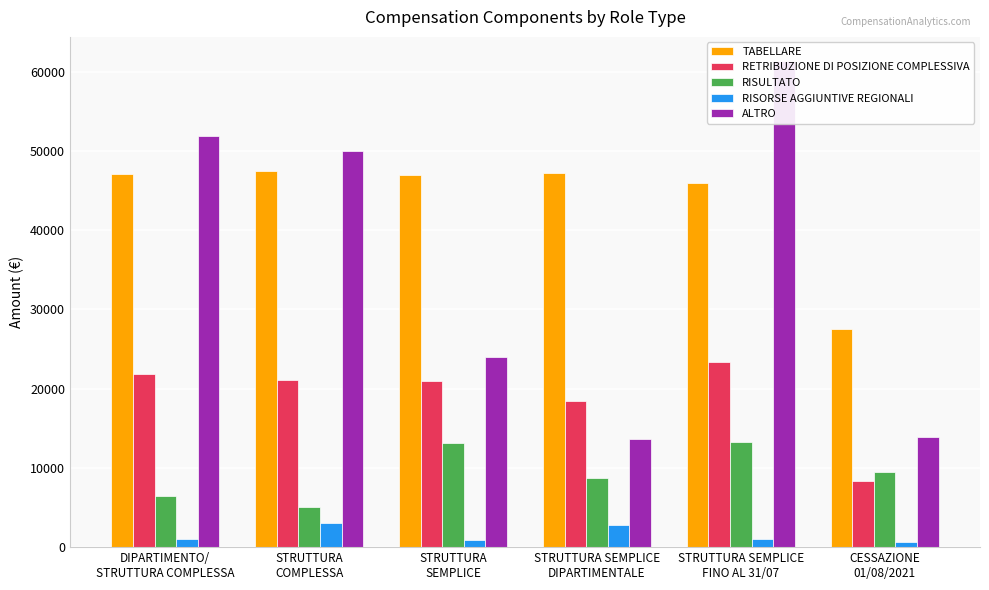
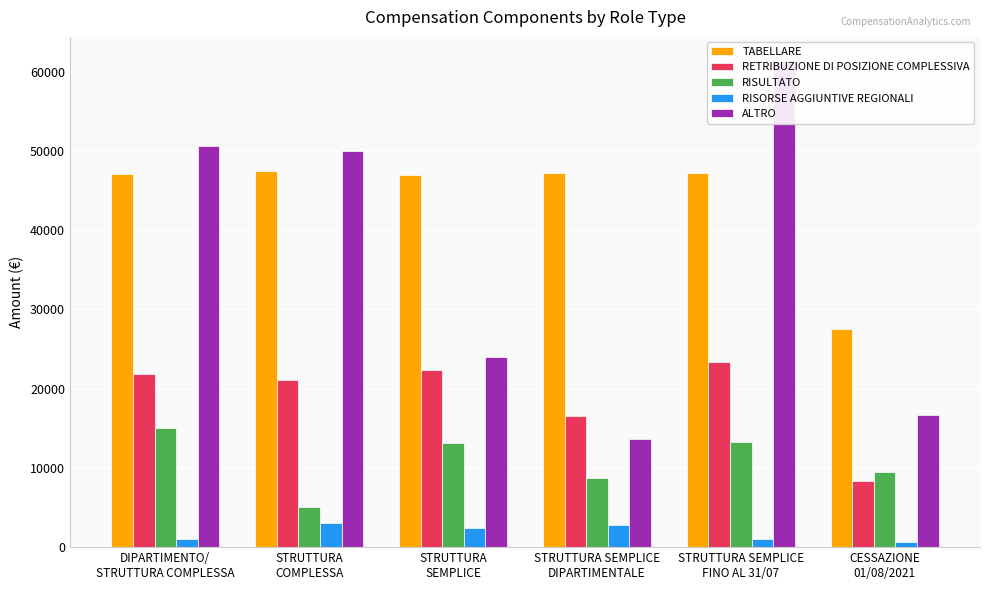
  {
    "TABELLARE": {
      "DIPARTIMENTO/ STRUTTURA COMPLESSA": 47000,
      "STRUTTURA COMPLESSA": 47000,
      "STRUTTURA SEMPLICE": 47000,
      "STRUTTURA SEMPLICE DIPARTIMENTALE": 47000,
-     "STRUTTURA SEMPLICE FINO AL 31/07": 46000,
+     "STRUTTURA SEMPLICE FINO AL 31/07": 47000,
      "CESSAZIONE 01/08/2021": 28000
    },
    "RETRIBUZIONE DI POSIZIONE COMPLESSIVA": {
      "DIPARTIMENTO/ STRUTTURA COMPLESSA": 22000,
      "STRUTTURA COMPLESSA": 21000,
-     "STRUTTURA SEMPLICE": 21000,
-     "STRUTTURA SEMPLICE DIPARTIMENTALE": 18000,
+     "STRUTTURA SEMPLICE": 22000,
+     "STRUTTURA SEMPLICE DIPARTIMENTALE": 16000,
      "STRUTTURA SEMPLICE FINO AL 31/07": 23000,
      "CESSAZIONE 01/08/2021": 8000
    },
    "RISULTATO": {
-     "DIPARTIMENTO/ STRUTTURA COMPLESSA": 6000,
+     "DIPARTIMENTO/ STRUTTURA COMPLESSA": 15000,
      "STRUTTURA COMPLESSA": 5000,
      "STRUTTURA SEMPLICE": 13000,
      "STRUTTURA SEMPLICE DIPARTIMENTALE": 9000,
      "STRUTTURA SEMPLICE FINO AL 31/07": 13000,
      "CESSAZIONE 01/08/2021": 9000
    },
    "RISORSE AGGIUNTIVE REGIONALI": {
      "DIPARTIMENTO/ STRUTTURA COMPLESSA": 1000,
      "STRUTTURA COMPLESSA": 3000,
-     "STRUTTURA SEMPLICE": 1000,
+     "STRUTTURA SEMPLICE": 2000,
      "STRUTTURA SEMPLICE DIPARTIMENTALE": 3000,
      "STRUTTURA SEMPLICE FINO AL 31/07": 1000,
      "CESSAZIONE 01/08/2021": 1000
    },
    "ALTRO": {
-     "DIPARTIMENTO/ STRUTTURA COMPLESSA": 52000,
+     "DIPARTIMENTO/ STRUTTURA COMPLESSA": 51000,
      "STRUTTURA COMPLESSA": 50000,
      "STRUTTURA SEMPLICE": 24000,
      "STRUTTURA SEMPLICE DIPARTIMENTALE": 14000,
-     "CESSAZIONE 01/08/2021": 14000
+     "CESSAZIONE 01/08/2021": 17000
    }
  }
